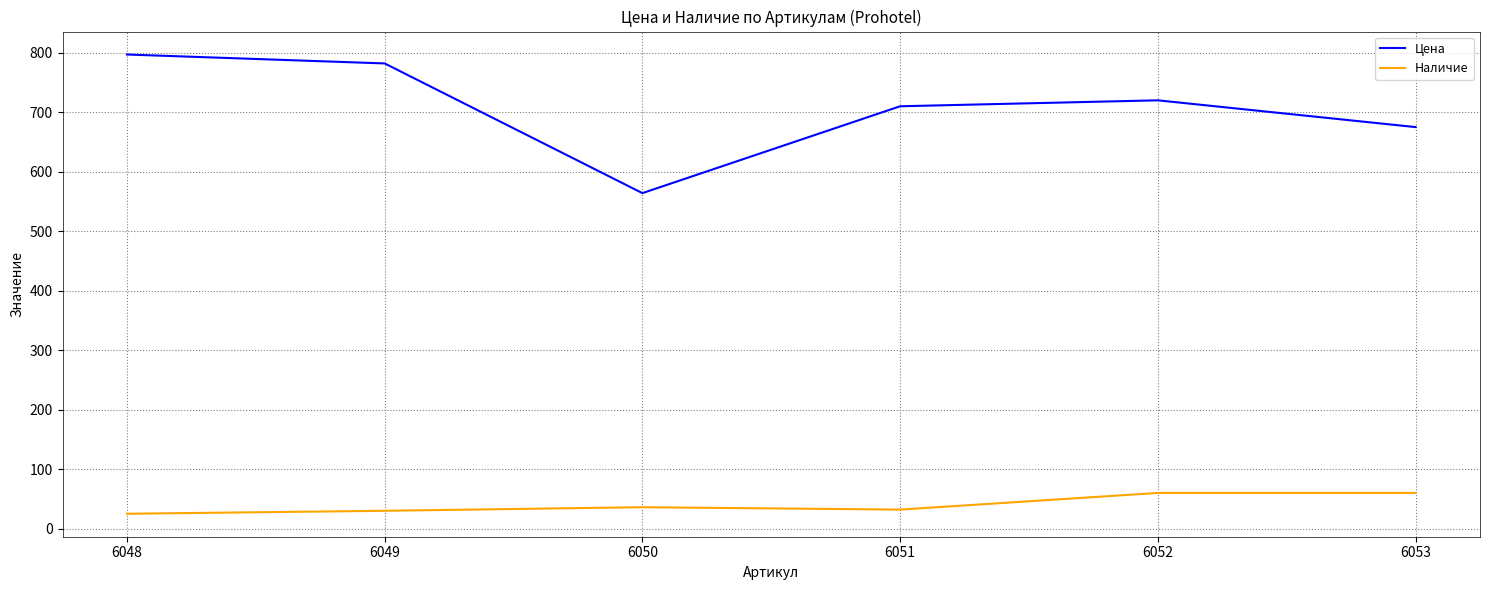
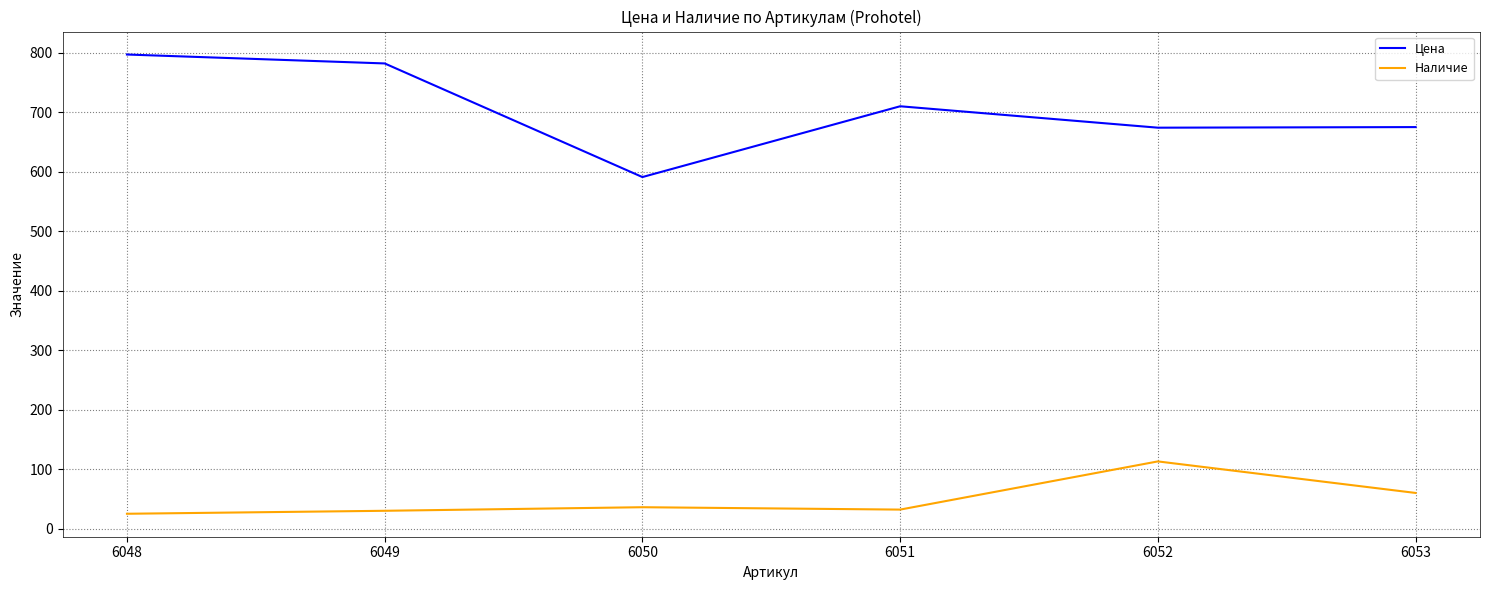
  {
    "Цена": {
      "6048": 800,
      "6049": 780,
-     "6050": 560,
+     "6050": 590,
      "6051": 710,
-     "6052": 720,
+     "6052": 670,
      "6053": 680
    },
    "Наличие": {
      "6048": 30,
      "6049": 30,
      "6050": 40,
      "6051": 30,
-     "6052": 60,
+     "6052": 110,
      "6053": 60
    }
  }
